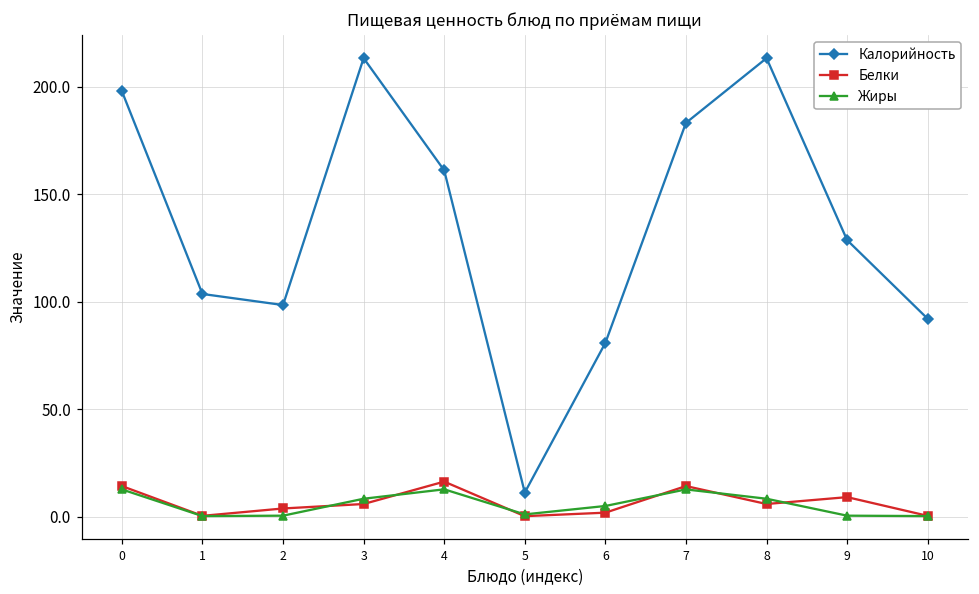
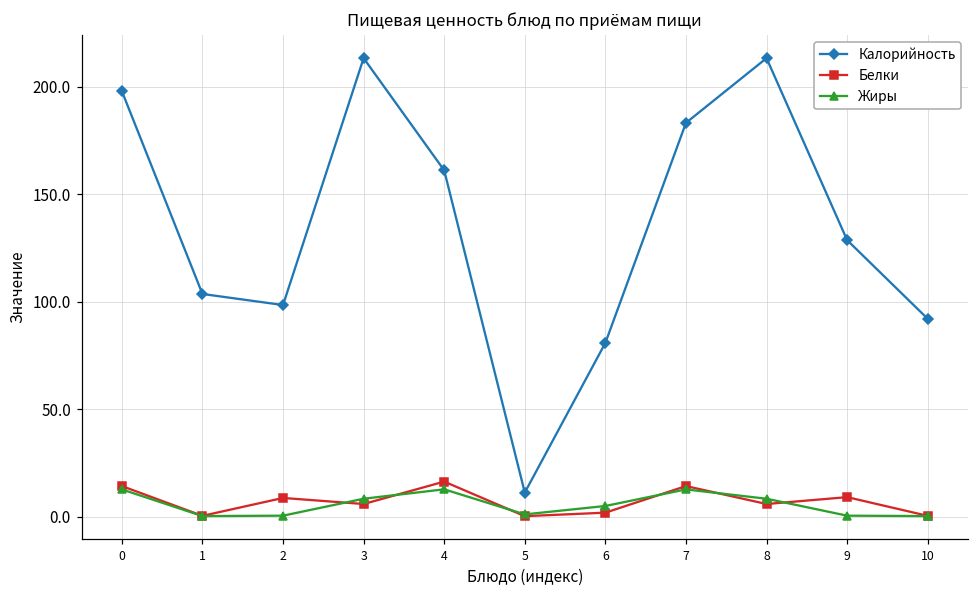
  {
    "Калорийность": {
      "0": 198,
      "1": 104,
      "2": 98,
      "3": 213,
      "4": 161,
      "5": 11,
      "6": 81,
      "7": 183,
      "8": 213,
      "9": 129,
      "10": 92
    },
    "Белки": {
      "0": 14,
-     "2": 4,
+     "2": 9,
      "3": 6,
      "4": 16,
      "6": 2,
      "7": 14,
      "8": 6,
      "9": 9
    },
    "Жиры": {
      "0": 13,
      "2": 0,
      "3": 8,
      "4": 13,
      "6": 5,
      "7": 13,
      "8": 8,
      "9": 0
    }
  }
